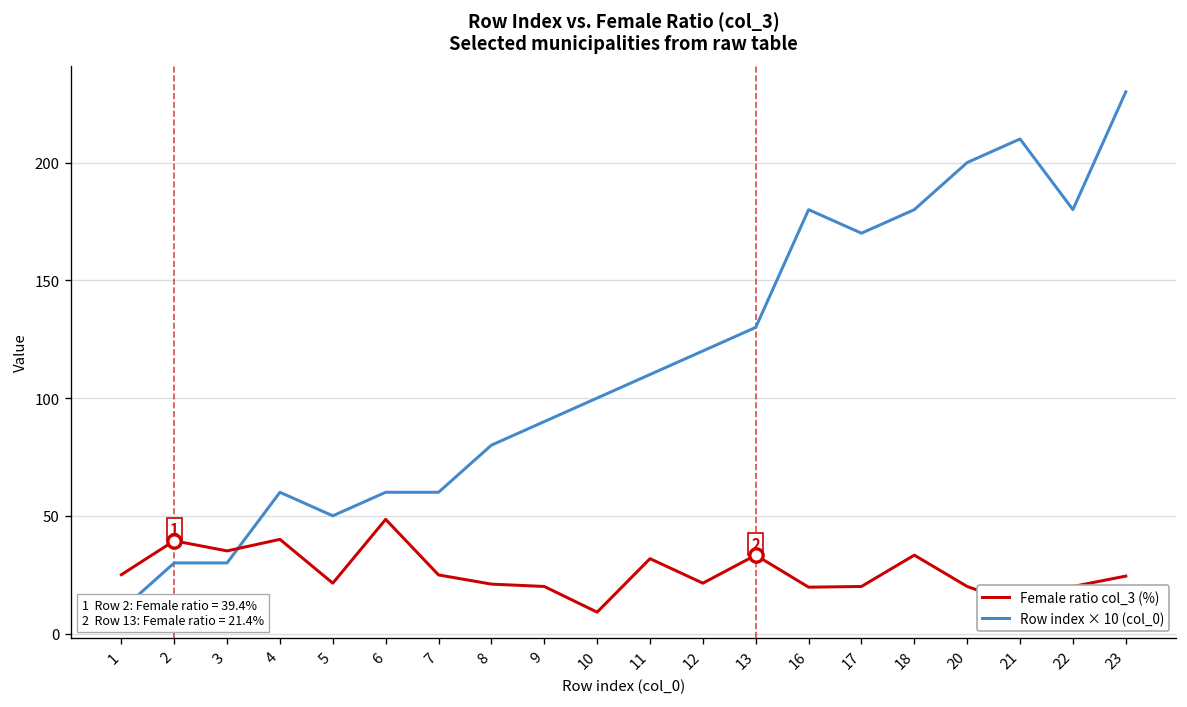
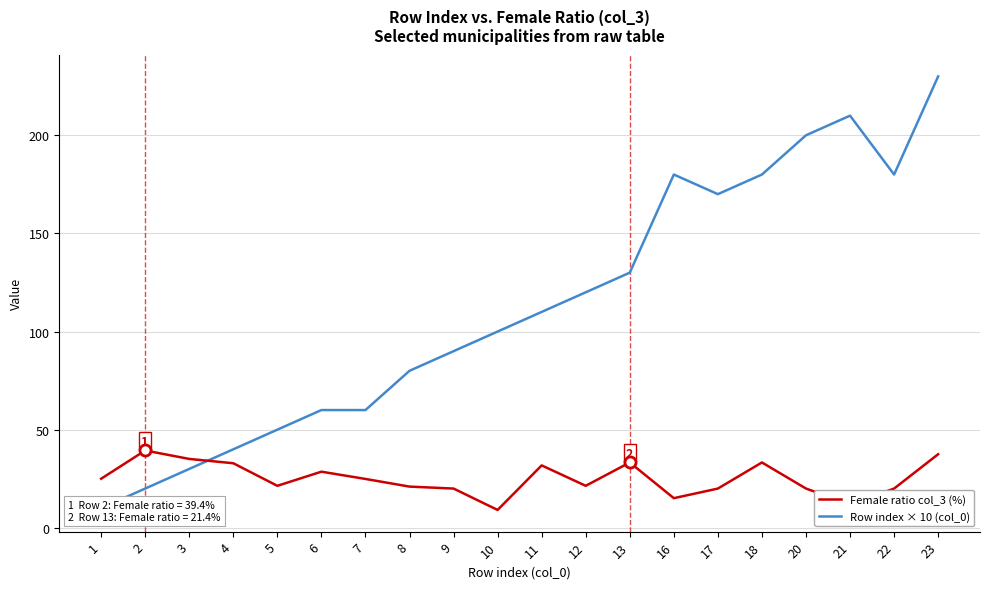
  {
    "Female ratio col_3 (%)": {
      "1": 25,
      "3": 35,
-     "4": 40,
+     "4": 33,
      "5": 21,
-     "6": 49,
+     "6": 29,
      "7": 25,
      "8": 21,
      "9": 20,
      "10": 9,
      "11": 32,
      "12": 21,
-     "16": 20,
+     "16": 15,
      "17": 20,
      "18": 33,
      "20": 20,
      "22": 20,
-     "23": 24
+     "23": 38
    },
    "Row index × 10 (col_0)": {
-     "2": 30,
+     "2": 20,
      "3": 30,
-     "4": 60,
+     "4": 40,
      "5": 50,
      "6": 60,
      "7": 60,
      "8": 80,
      "9": 90,
      "10": 100,
      "11": 110,
      "12": 120,
      "13": 130,
      "16": 180,
      "17": 170,
      "18": 180,
      "20": 200,
      "21": 210,
      "22": 180,
      "23": 230
    }
  }
